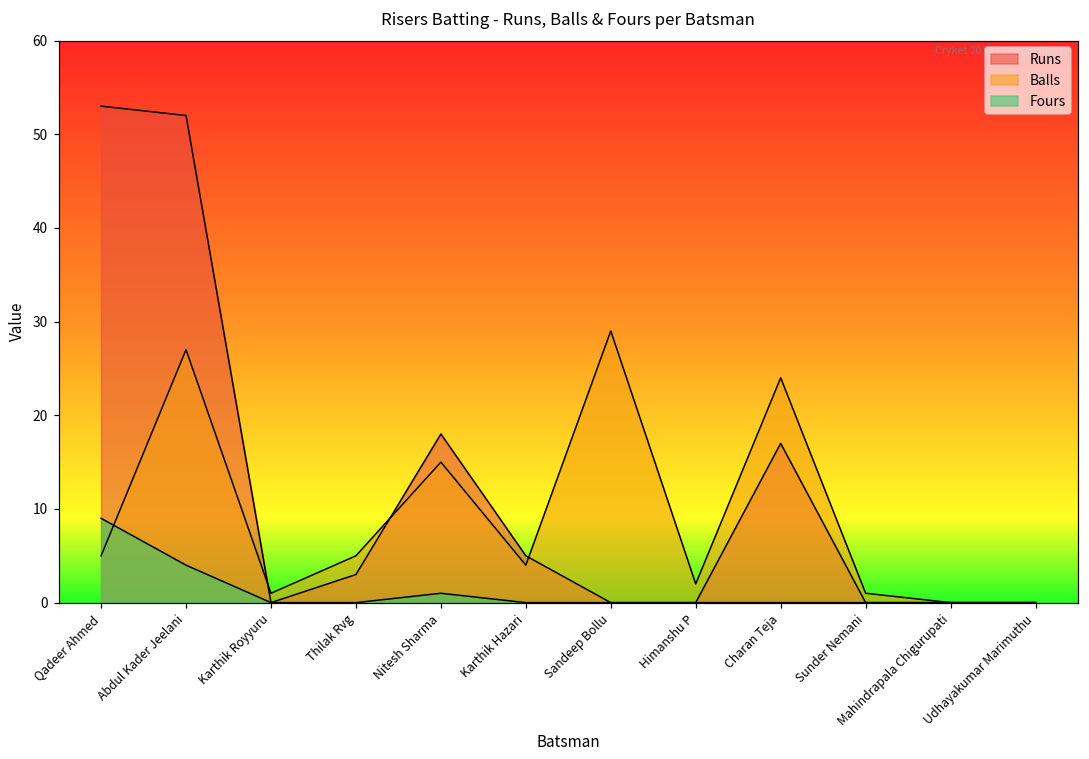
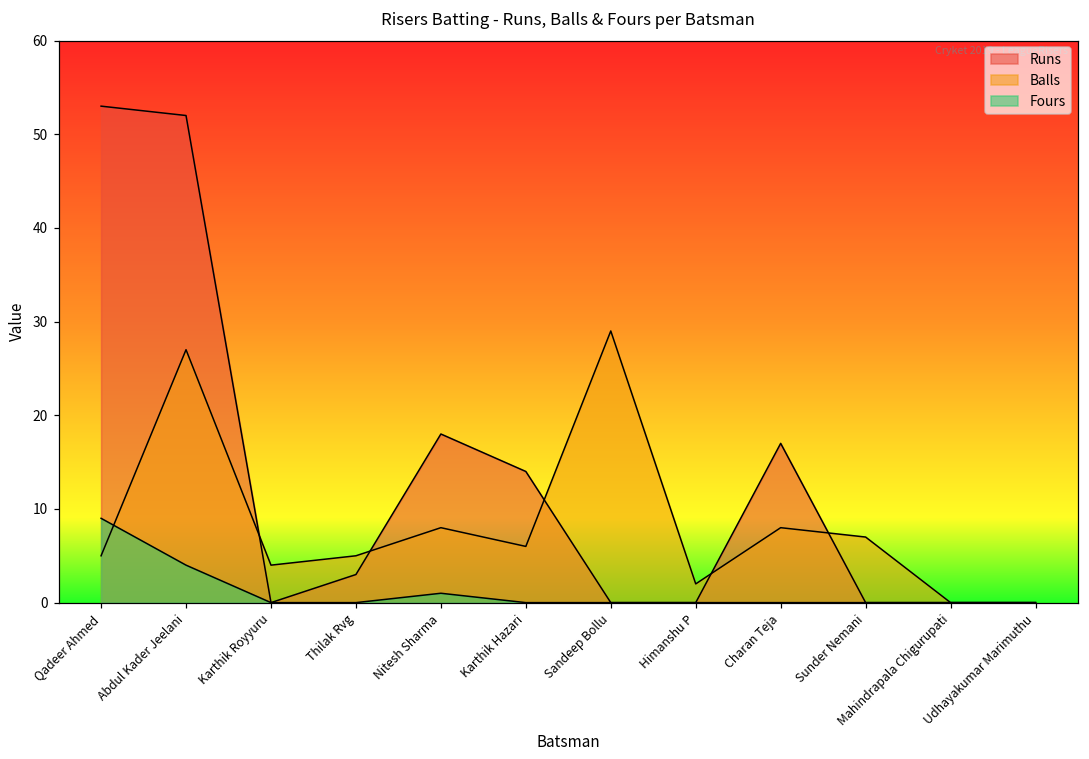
  {
    "Runs": {
      "Qadeer Ahmed": 53,
      "Abdul Kader Jeelani": 52,
      "Thilak Rvg": 3,
      "Nitesh Sharma": 18,
-     "Karthik Hazari": 5,
+     "Karthik Hazari": 14,
      "Charan Teja": 17
    },
    "Balls": {
      "Qadeer Ahmed": 5,
      "Abdul Kader Jeelani": 27,
-     "Karthik Royyuru": 1,
+     "Karthik Royyuru": 4,
      "Thilak Rvg": 5,
-     "Nitesh Sharma": 15,
-     "Karthik Hazari": 4,
+     "Nitesh Sharma": 8,
+     "Karthik Hazari": 6,
      "Sandeep Bollu": 29,
      "Himanshu P": 2,
-     "Charan Teja": 24,
-     "Sunder Nemani": 1
+     "Charan Teja": 8,
+     "Sunder Nemani": 7
    },
    "Fours": {
      "Qadeer Ahmed": 9,
      "Abdul Kader Jeelani": 4,
      "Thilak Rvg": 0,
      "Nitesh Sharma": 1,
      "Karthik Hazari": 0,
      "Charan Teja": 0
    }
  }
